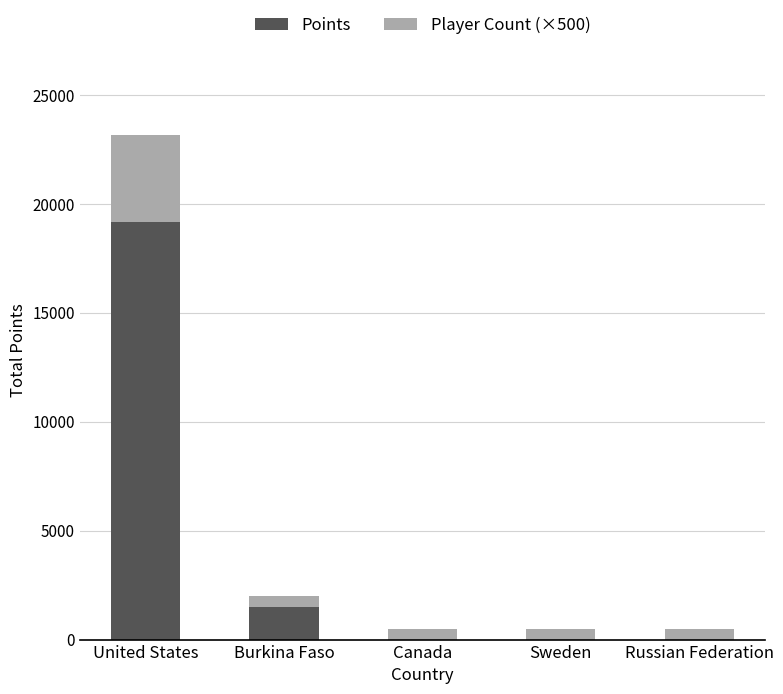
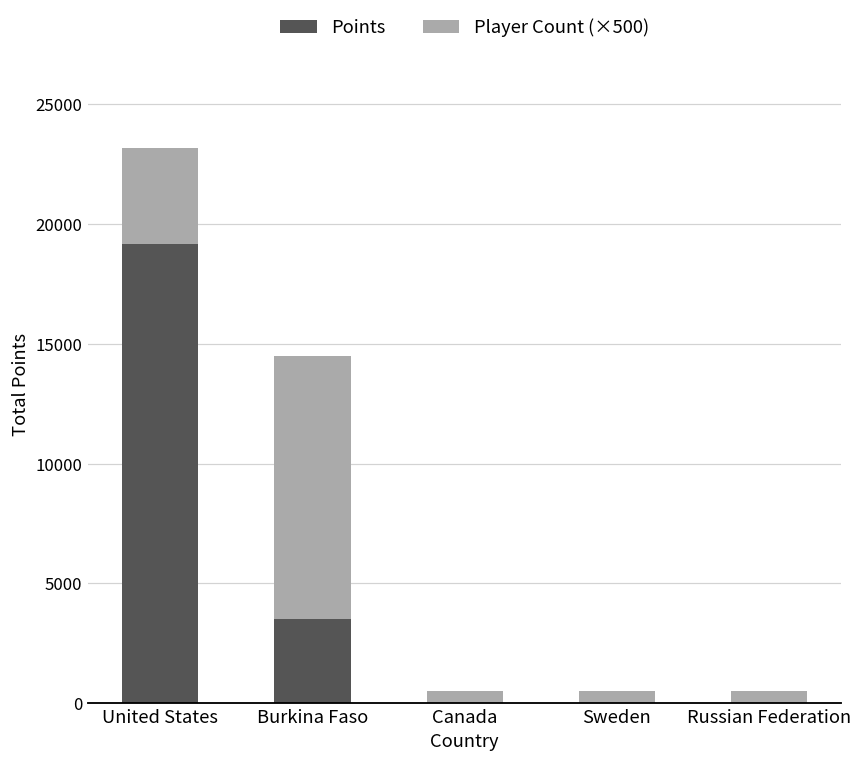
  {
    "Points": {
      "United States": 19200,
-     "Burkina Faso": 1500,
+     "Burkina Faso": 3500,
      "Canada": 0,
      "Sweden": 0,
      "Russian Federation": 0
    },
    "Player Count (×500)": {
      "United States": 4000,
-     "Burkina Faso": 500,
+     "Burkina Faso": 11000,
      "Canada": 500,
      "Sweden": 500,
      "Russian Federation": 500
    }
  }
